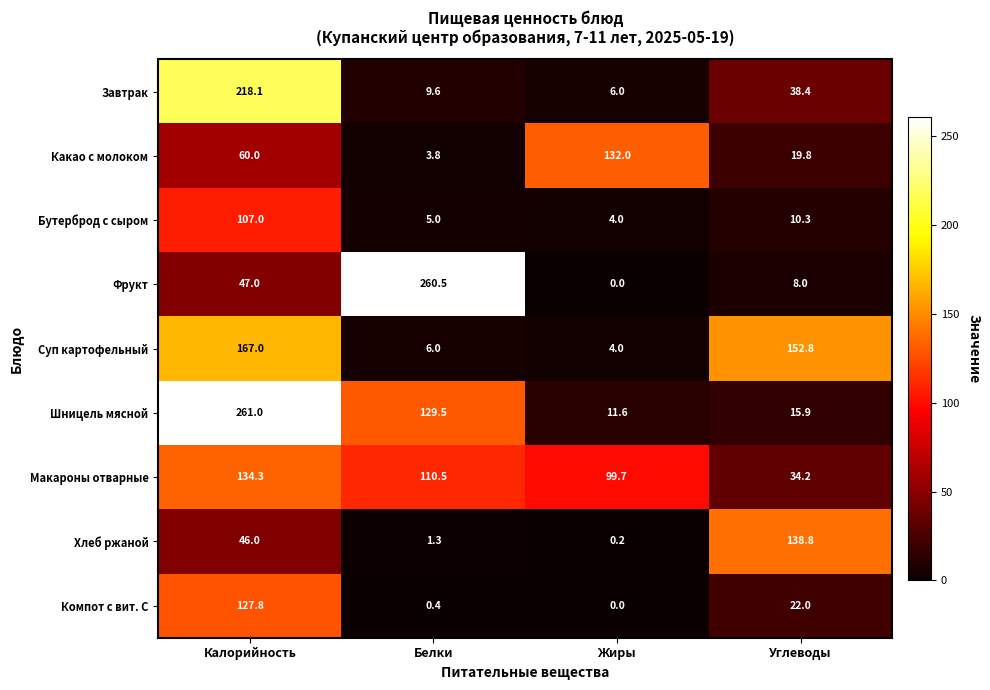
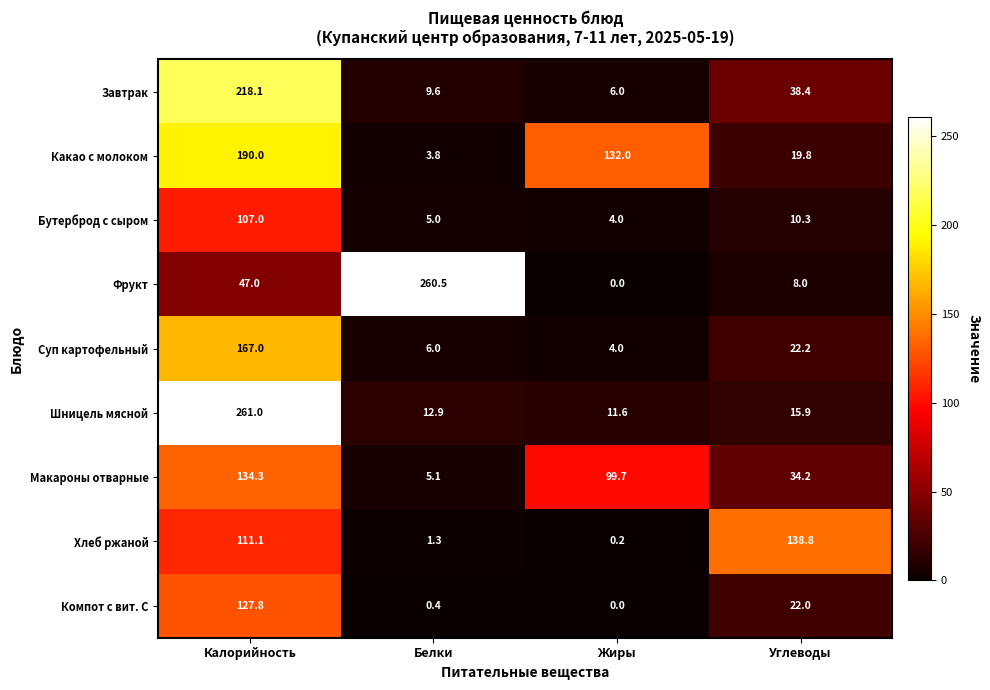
  {
    "Завтрак": {
      "Калорийность": 218.1,
      "Белки": 9.6,
      "Жиры": 6.0,
      "Углеводы": 38.4
    },
    "Какао с молоком": {
-     "Калорийность": 60.0,
+     "Калорийность": 190.0,
      "Белки": 3.8,
      "Жиры": 132.0,
      "Углеводы": 19.8
    },
    "Бутерброд с сыром": {
      "Калорийность": 107.0,
      "Белки": 5.0,
      "Жиры": 4.0,
      "Углеводы": 10.3
    },
    "Фрукт": {
      "Калорийность": 47.0,
      "Белки": 260.5,
      "Жиры": 0.0,
      "Углеводы": 8.0
    },
    "Суп картофельный": {
      "Калорийность": 167.0,
      "Белки": 6.0,
      "Жиры": 4.0,
-     "Углеводы": 152.8
+     "Углеводы": 22.2
    },
    "Шницель мясной": {
      "Калорийность": 261.0,
-     "Белки": 129.5,
+     "Белки": 12.9,
      "Жиры": 11.6,
      "Углеводы": 15.9
    },
    "Макароны отварные": {
      "Калорийность": 134.3,
-     "Белки": 110.5,
+     "Белки": 5.1,
      "Жиры": 99.7,
      "Углеводы": 34.2
    },
    "Хлеб ржаной": {
-     "Калорийность": 46.0,
+     "Калорийность": 111.1,
      "Белки": 1.3,
      "Жиры": 0.2,
      "Углеводы": 138.8
    },
    "Компот с вит. С": {
      "Калорийность": 127.8,
      "Белки": 0.4,
      "Жиры": 0.0,
      "Углеводы": 22.0
    }
  }
